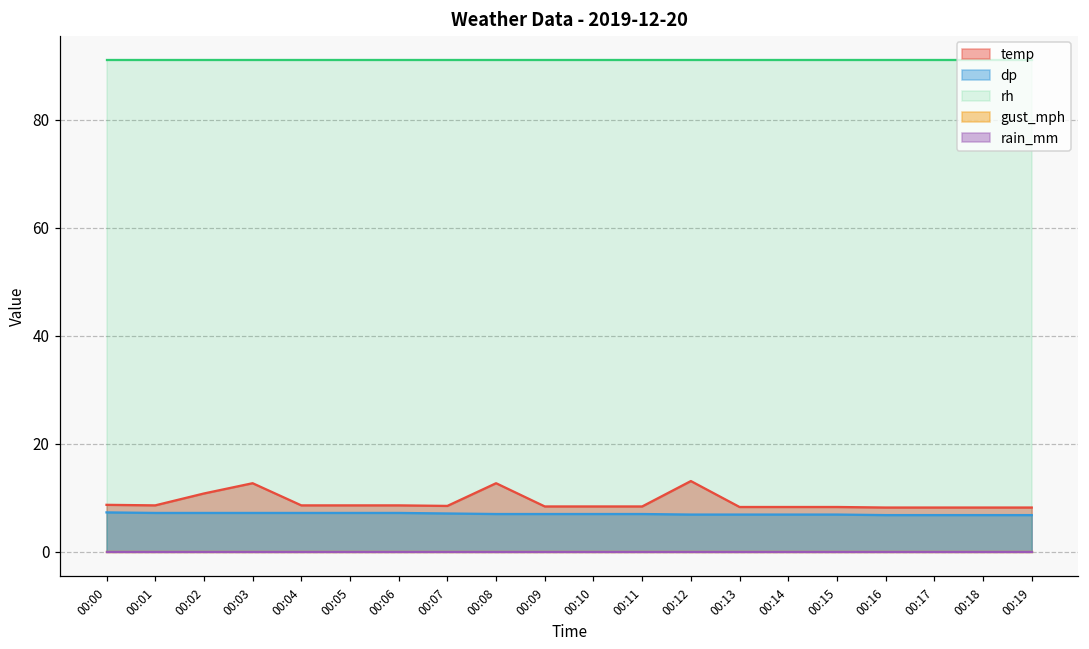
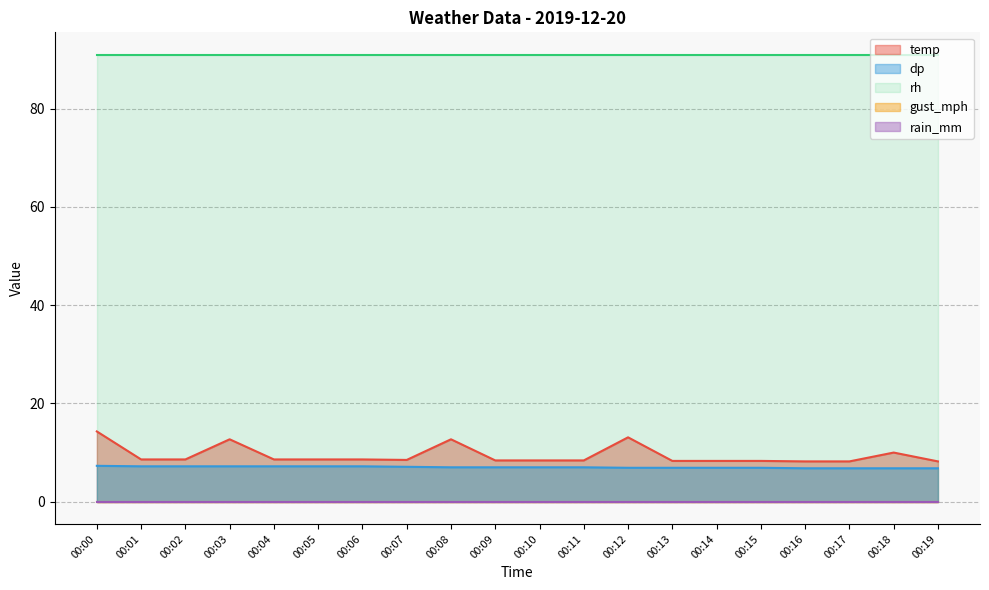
  {
    "temp": {
-     "00:00": 9,
+     "00:00": 14,
      "00:01": 9,
-     "00:02": 11,
+     "00:02": 9,
      "00:03": 13,
      "00:04": 9,
      "00:05": 9,
      "00:06": 9,
      "00:07": 9,
      "00:08": 13,
      "00:09": 8,
      "00:10": 8,
      "00:11": 8,
      "00:12": 13,
      "00:13": 8,
      "00:14": 8,
      "00:15": 8,
      "00:16": 8,
      "00:17": 8,
-     "00:18": 8,
+     "00:18": 10,
      "00:19": 8
    },
    "dp": {
      "00:00": 7,
      "00:01": 7,
      "00:02": 7,
      "00:03": 7,
      "00:04": 7,
      "00:05": 7,
      "00:06": 7,
      "00:07": 7,
      "00:08": 7,
      "00:09": 7,
      "00:10": 7,
      "00:11": 7,
      "00:12": 7,
      "00:13": 7,
      "00:14": 7,
      "00:15": 7,
      "00:16": 7,
      "00:17": 7,
      "00:18": 7,
      "00:19": 7
    },
    "rh": {
      "00:00": 91,
      "00:01": 91,
      "00:02": 91,
      "00:03": 91,
      "00:04": 91,
      "00:05": 91,
      "00:06": 91,
      "00:07": 91,
      "00:08": 91,
      "00:09": 91,
      "00:10": 91,
      "00:11": 91,
      "00:12": 91,
      "00:13": 91,
      "00:14": 91,
      "00:15": 91,
      "00:16": 91,
      "00:17": 91
    },
    "rain_mm": {
      "00:00": 0,
      "00:01": 0,
      "00:02": 0,
      "00:03": 0,
      "00:04": 0,
      "00:05": 0,
      "00:06": 0,
      "00:07": 0,
      "00:08": 0,
      "00:09": 0,
      "00:10": 0,
      "00:11": 0,
      "00:12": 0,
      "00:13": 0,
      "00:14": 0,
      "00:15": 0,
      "00:16": 0,
      "00:17": 0,
      "00:18": 0,
      "00:19": 0
    }
  }
